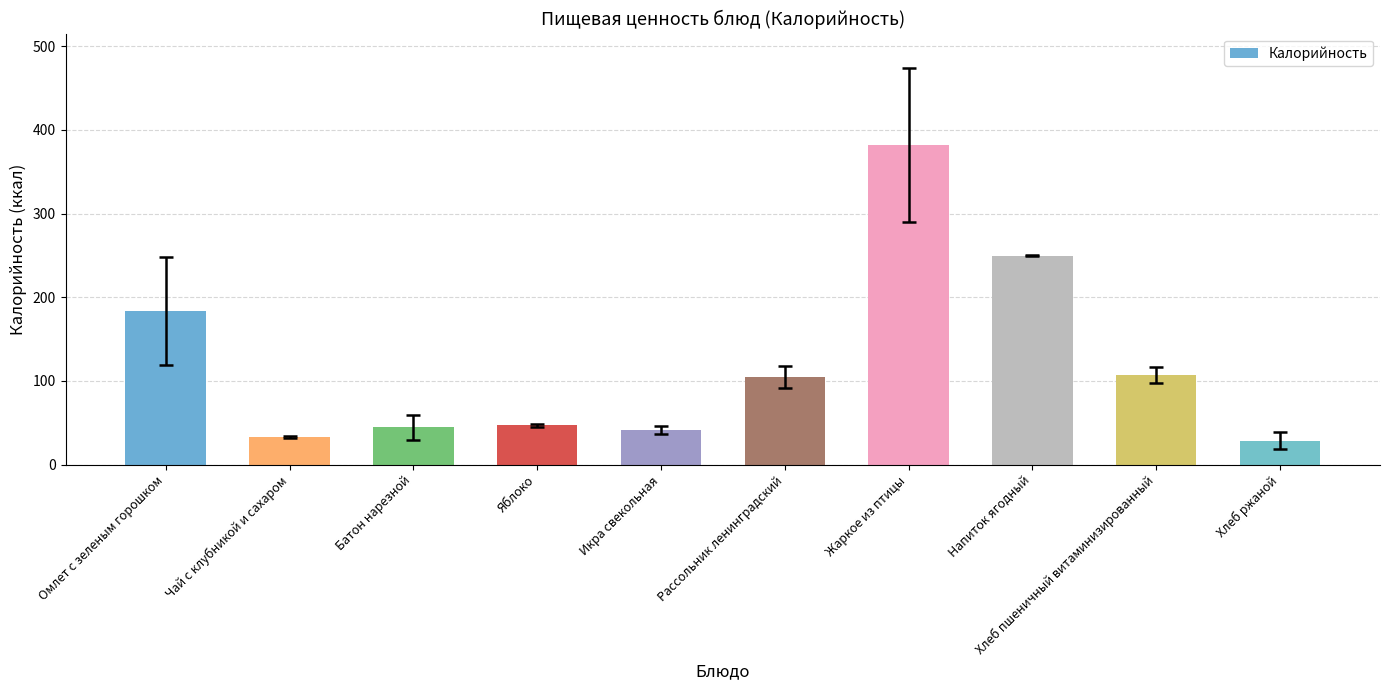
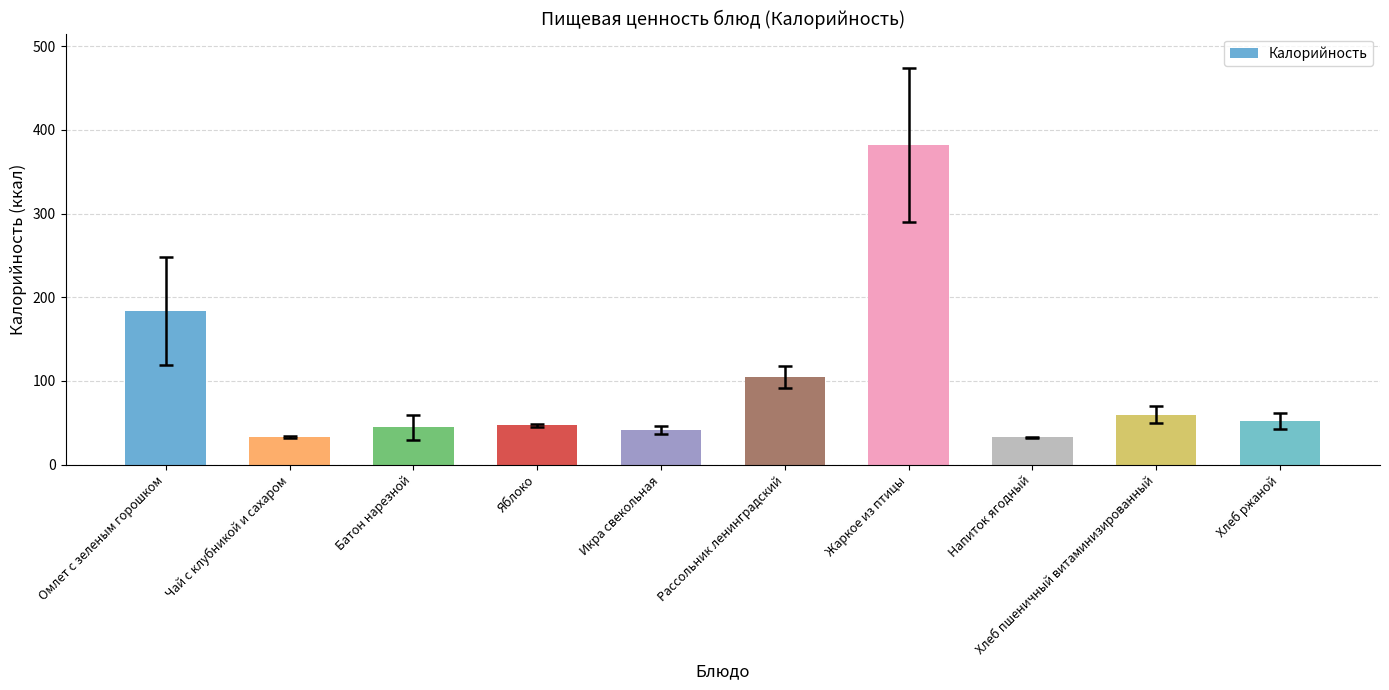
  {
    "Калорийность": {
      "Омлет с зеленым горошком": 180,
      "Чай с клубникой и сахаром": 30,
      "Батон нарезной": 40,
      "Яблоко": 50,
      "Икра свекольная": 40,
      "Рассольник ленинградский": 100,
      "Жаркое из птицы": 380,
-     "Напиток ягодный": 250,
-     "Хлеб пшеничный витаминизированный": 110,
-     "Хлеб ржаной": 30
+     "Напиток ягодный": 30,
+     "Хлеб пшеничный витаминизированный": 60,
+     "Хлеб ржаной": 50
    }
  }
